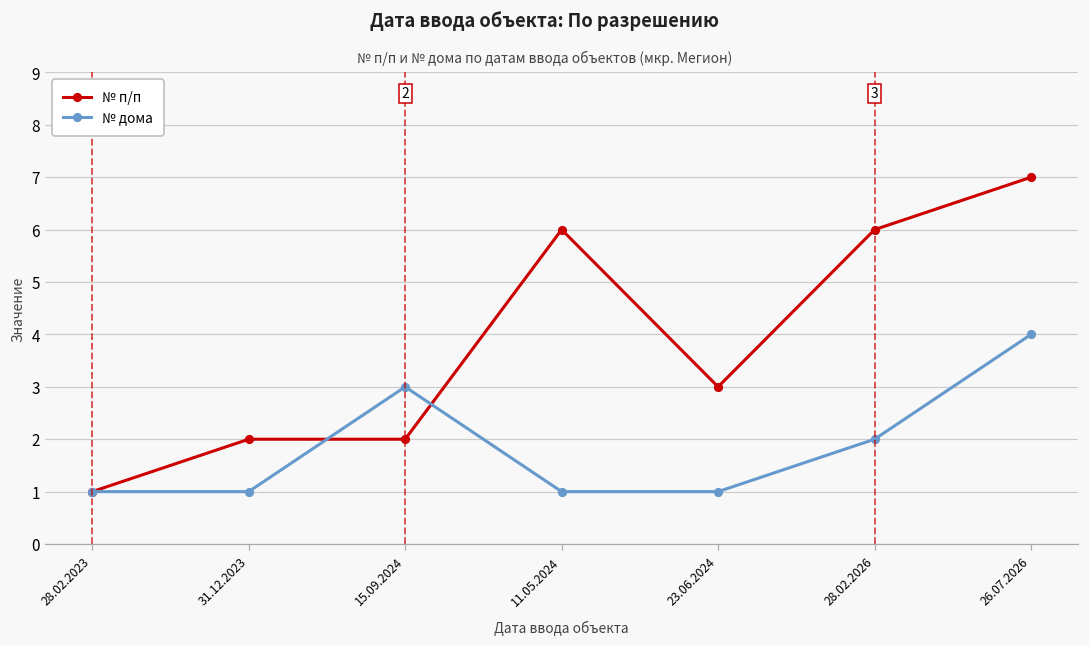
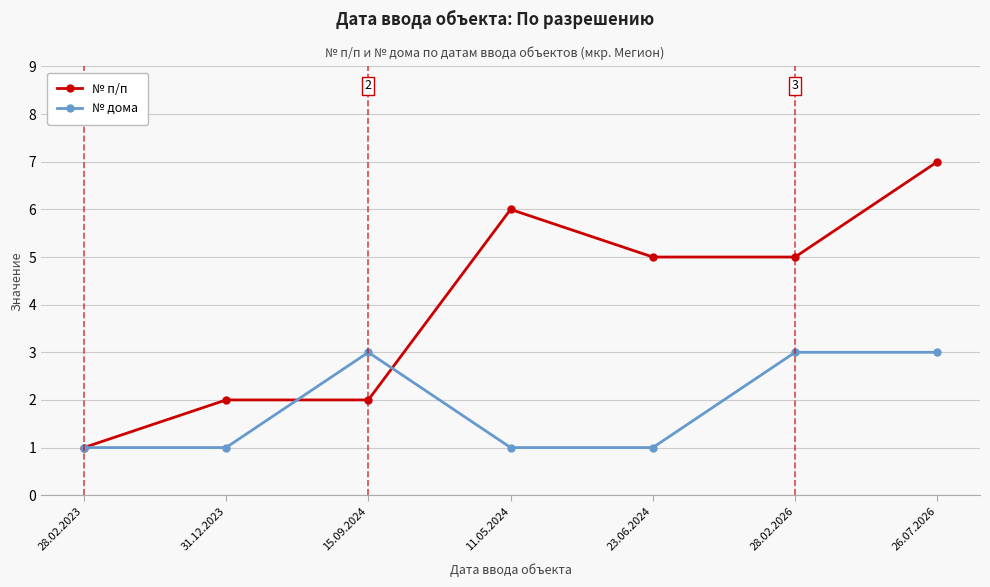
  {
    "№ п/п": {
      "31.12.2023": 2,
      "15.09.2024": 2,
      "11.05.2024": 6,
-     "23.06.2024": 3,
-     "28.02.2026": 6,
+     "23.06.2024": 5,
+     "28.02.2026": 5,
      "26.07.2026": 7
    },
    "№ дома": {
      "31.12.2023": 1,
      "15.09.2024": 3,
      "11.05.2024": 1,
      "23.06.2024": 1,
-     "28.02.2026": 2,
-     "26.07.2026": 4
+     "28.02.2026": 3,
+     "26.07.2026": 3
    }
  }
